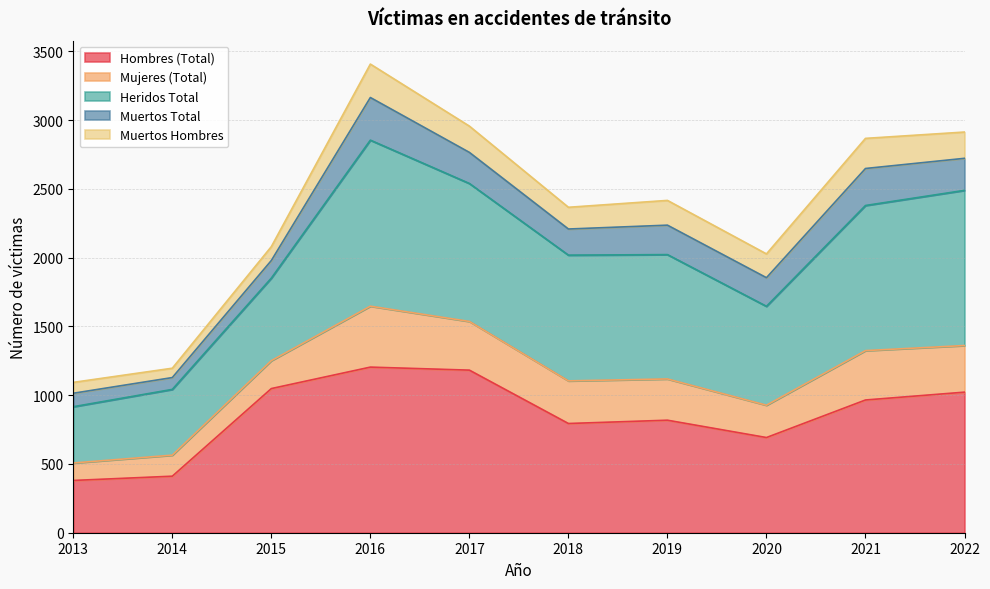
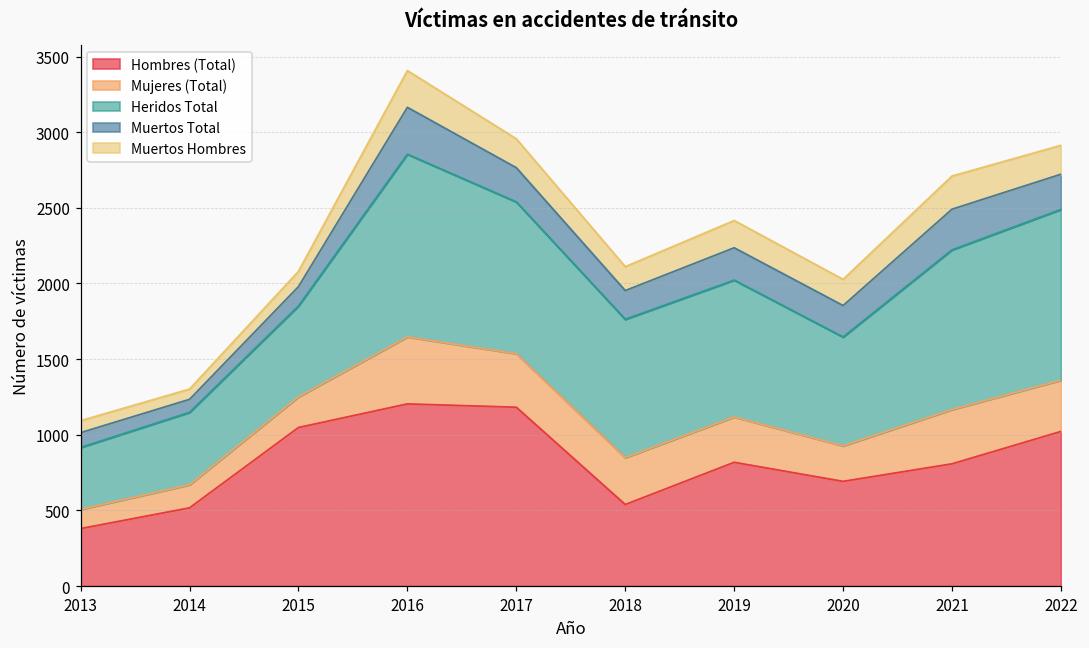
  {
    "Hombres (Total)": {
      "2013": 380,
-     "2014": 410,
+     "2014": 520,
      "2015": 1050,
      "2016": 1200,
      "2017": 1180,
-     "2018": 790,
+     "2018": 540,
      "2019": 820,
      "2020": 690,
-     "2021": 970,
+     "2021": 810,
      "2022": 1020
    }
  }
